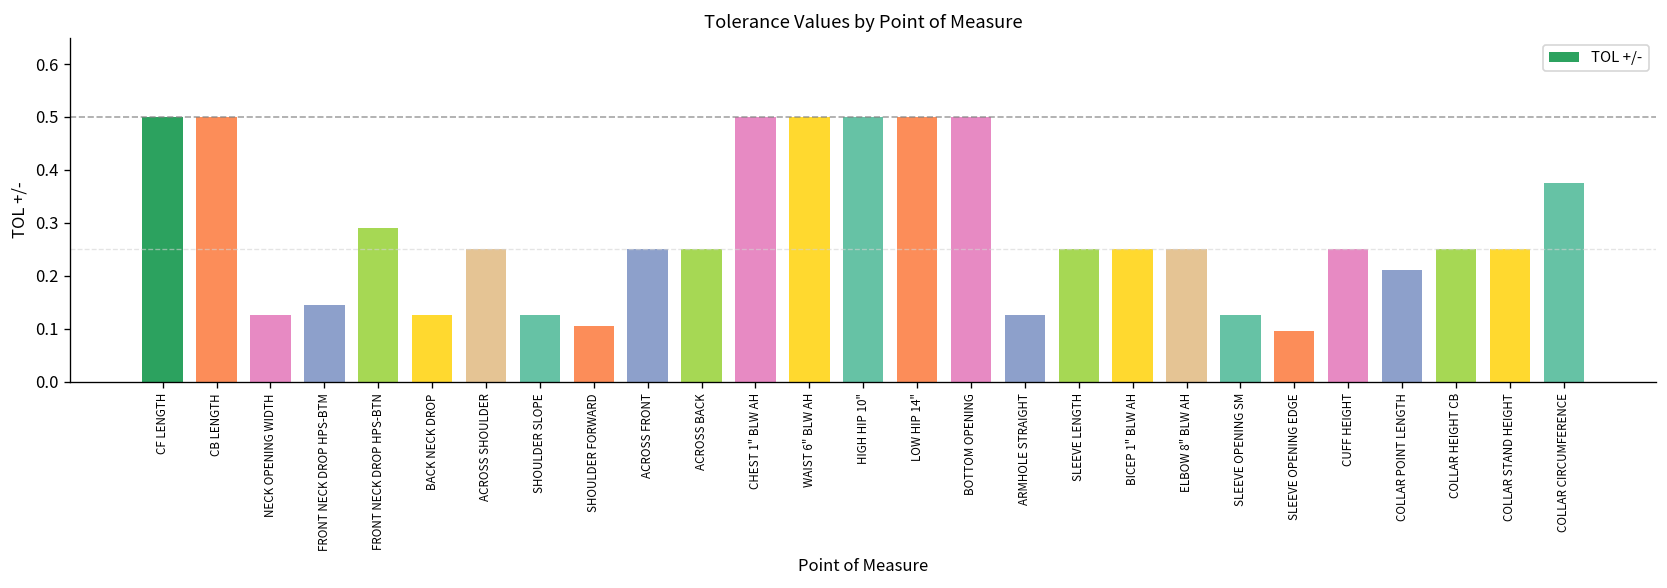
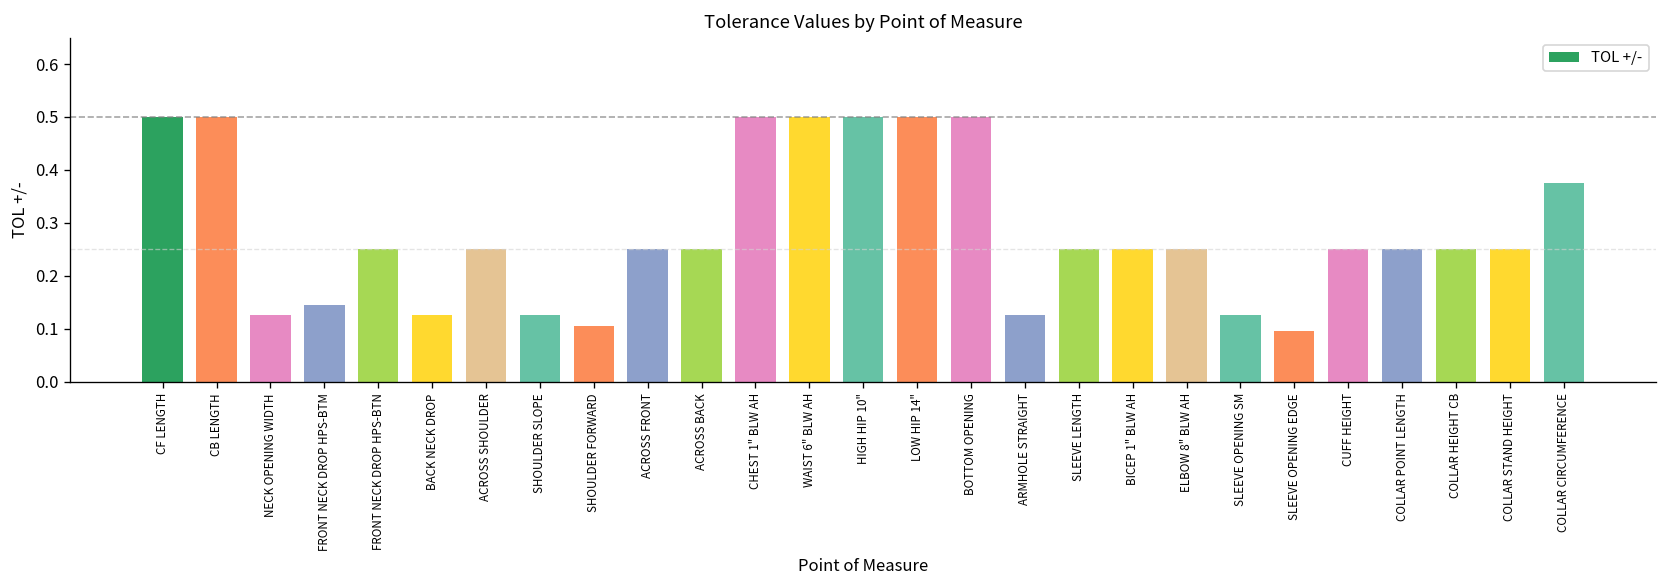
  {
    "CF LENGTH": 0.50,
    "CB LENGTH": 0.50,
    "NECK OPENING WIDTH": 0.13,
    "FRONT NECK DROP HPS-BTM": 0.14,
-   "FRONT NECK DROP HPS-BTN": 0.29,
+   "FRONT NECK DROP HPS-BTN": 0.25,
    "BACK NECK DROP": 0.13,
    "ACROSS SHOULDER": 0.25,
    "SHOULDER SLOPE": 0.13,
    "SHOULDER FORWARD": 0.11,
    "ACROSS FRONT": 0.25,
    "ACROSS BACK": 0.25,
    "CHEST 1\" BLW AH": 0.50,
    "WAIST 6\" BLW AH": 0.50,
    "HIGH HIP 10\"": 0.50,
    "LOW HIP 14\"": 0.50,
    "BOTTOM OPENING": 0.50,
    "ARMHOLE STRAIGHT": 0.13,
    "SLEEVE LENGTH": 0.25,
    "BICEP 1\" BLW AH": 0.25,
    "ELBOW 8\" BLW AH": 0.25,
    "SLEEVE OPENING SM": 0.13,
    "SLEEVE OPENING EDGE": 0.10,
    "CUFF HEIGHT": 0.25,
-   "COLLAR POINT LENGTH": 0.21,
+   "COLLAR POINT LENGTH": 0.25,
    "COLLAR HEIGHT CB": 0.25,
    "COLLAR STAND HEIGHT": 0.25,
    "COLLAR CIRCUMFERENCE": 0.38
  }
